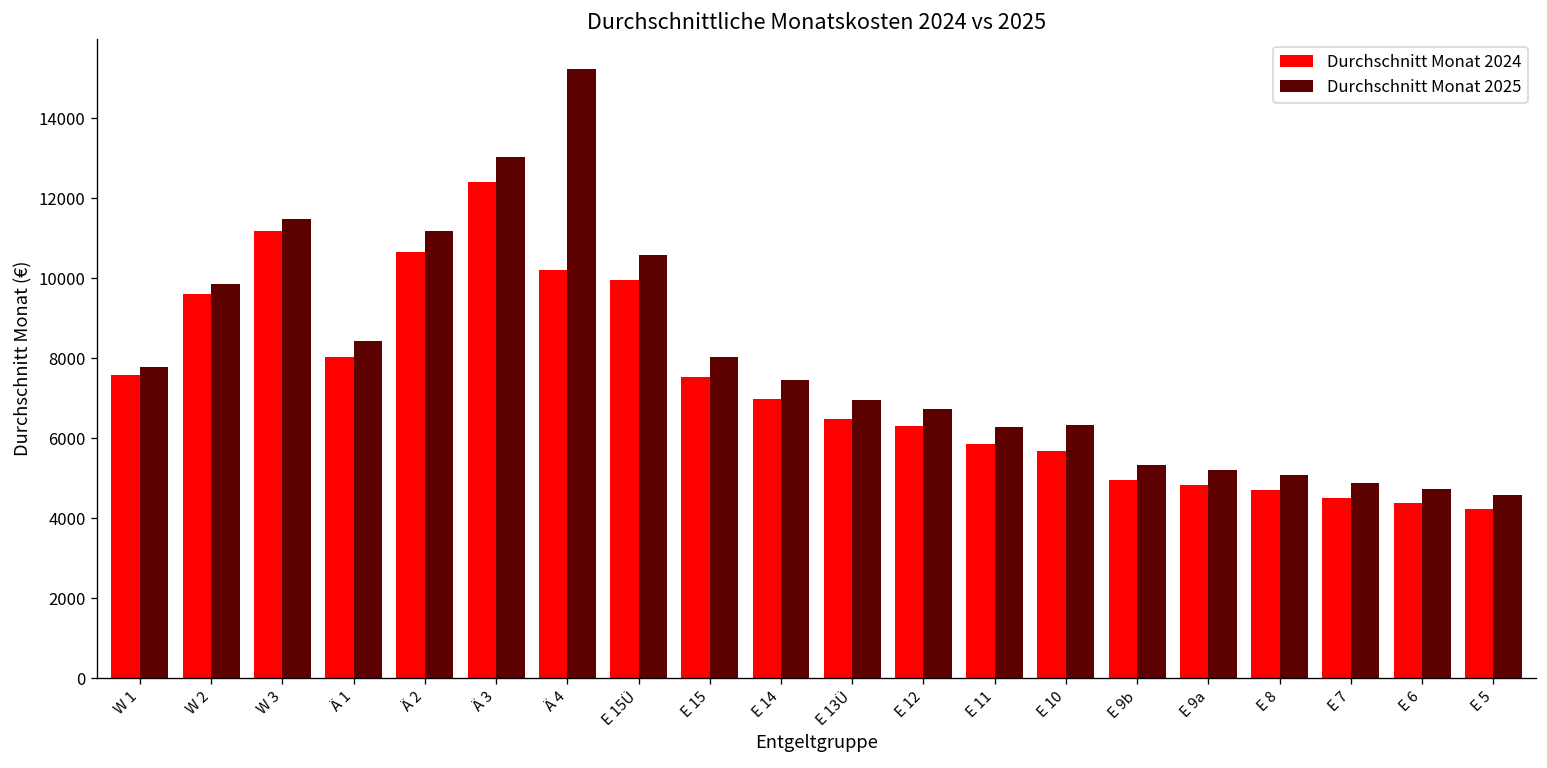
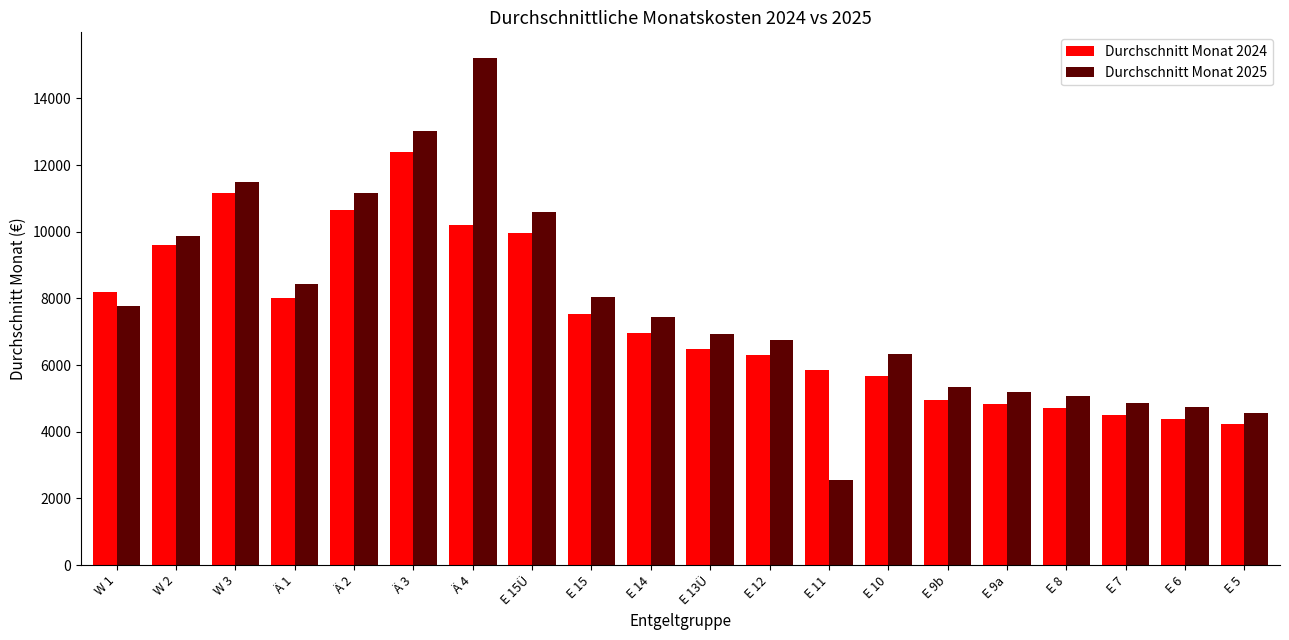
  {
    "Durchschnitt Monat 2024": {
-     "W 1": 7600,
+     "W 1": 8200,
      "W 2": 9600,
      "W 3": 11200,
      "Ä 1": 8000,
      "Ä 2": 10600,
      "Ä 3": 12400,
      "Ä 4": 10200,
      "E 15Ü": 10000,
      "E 15": 7500,
      "E 14": 7000,
      "E 13Ü": 6500,
      "E 12": 6300,
      "E 11": 5900,
      "E 10": 5700,
      "E 9b": 5000,
      "E 9a": 4800,
      "E 8": 4700,
      "E 7": 4500,
      "E 6": 4400,
      "E 5": 4200
    },
    "Durchschnitt Monat 2025": {
      "W 1": 7800,
      "W 2": 9900,
      "W 3": 11500,
      "Ä 1": 8400,
      "Ä 2": 11200,
      "Ä 3": 13000,
      "Ä 4": 15200,
      "E 15Ü": 10600,
      "E 15": 8000,
      "E 14": 7400,
      "E 13Ü": 6900,
      "E 12": 6700,
-     "E 11": 6300,
+     "E 11": 2600,
      "E 10": 6300,
      "E 9b": 5300,
      "E 9a": 5200,
      "E 8": 5100,
      "E 7": 4900,
      "E 6": 4700,
      "E 5": 4600
    }
  }
